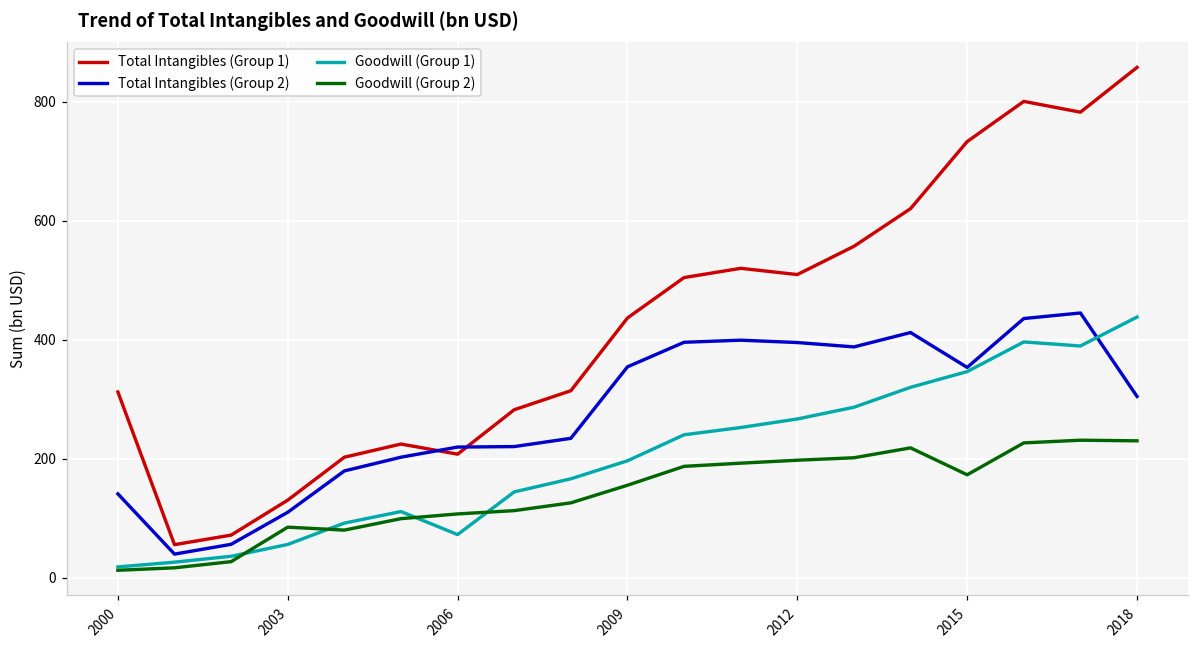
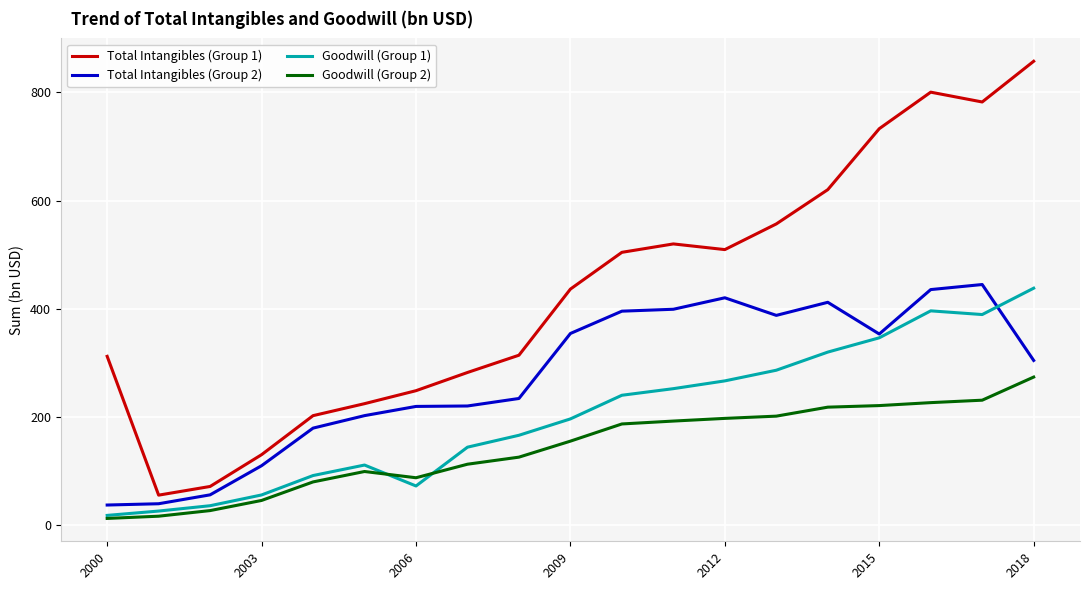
  {
    "Total Intangibles (Group 1)": {
      "2000": 310,
      "2003": 130,
-     "2006": 210,
+     "2006": 250,
      "2009": 440,
      "2012": 510,
      "2015": 730,
      "2018": 860
    },
    "Total Intangibles (Group 2)": {
-     "2000": 140,
+     "2000": 40,
      "2003": 110,
      "2006": 220,
      "2009": 350,
-     "2012": 400,
+     "2012": 420,
      "2015": 350,
      "2018": 300
    },
    "Goodwill (Group 1)": {
      "2000": 20,
      "2003": 60,
      "2006": 70,
      "2009": 200,
      "2012": 270,
      "2015": 350,
      "2018": 440
    },
    "Goodwill (Group 2)": {
      "2000": 10,
-     "2003": 90,
-     "2006": 110,
+     "2003": 50,
+     "2006": 90,
      "2009": 160,
      "2012": 200,
-     "2015": 170,
-     "2018": 230
+     "2015": 220,
+     "2018": 270
    }
  }
